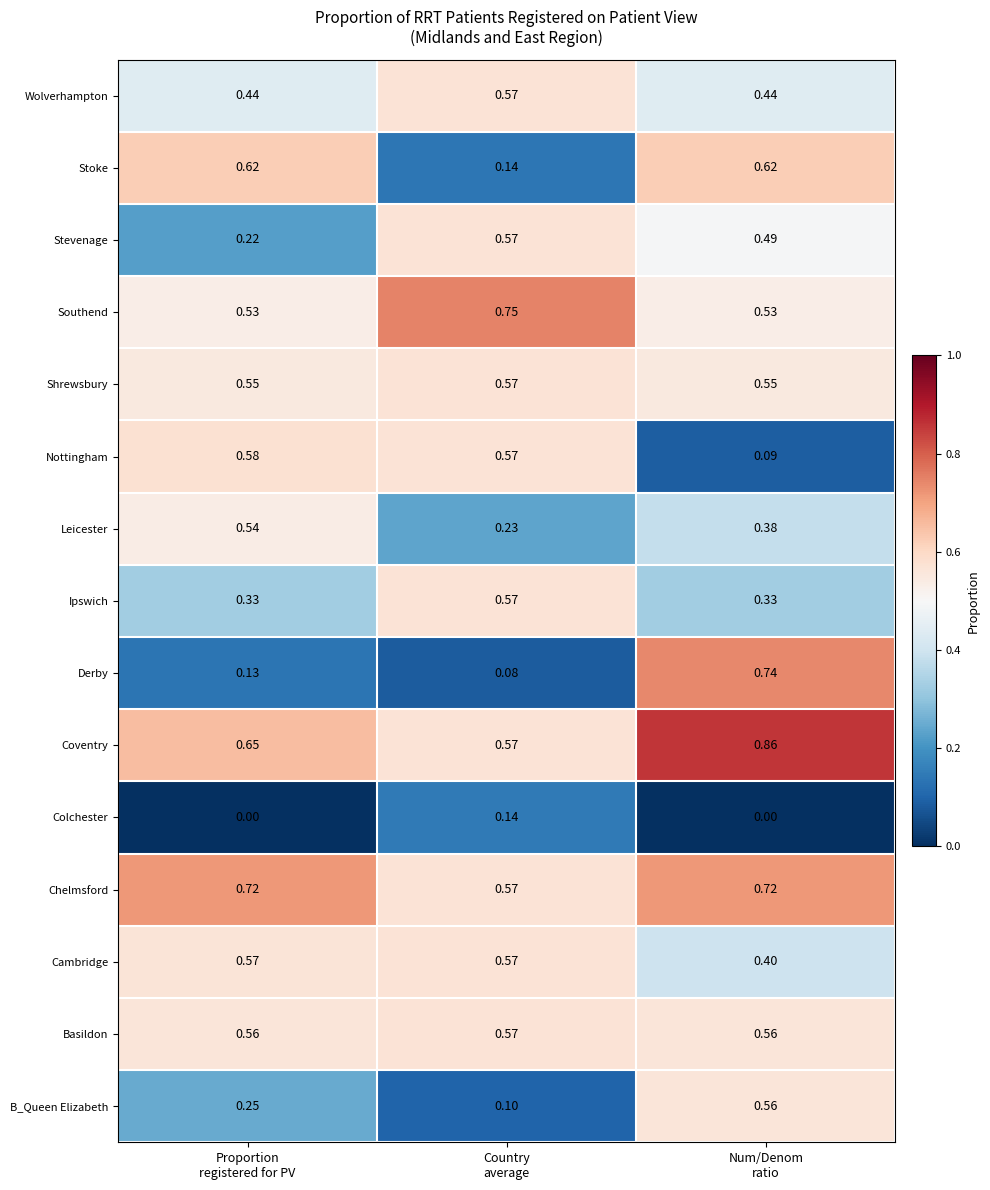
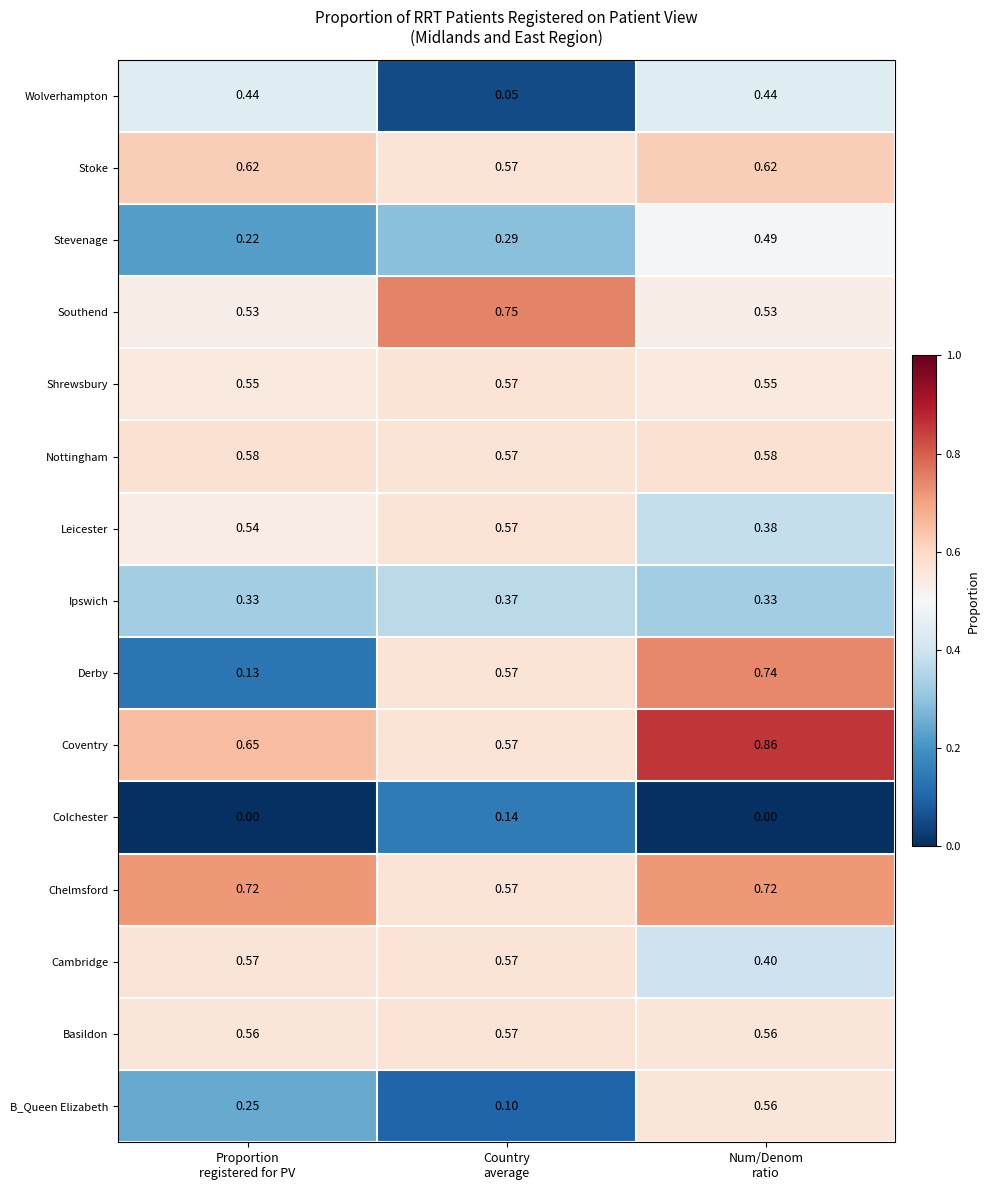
  {
    "Wolverhampton": {
      "Proportion registered for PV": 0.44,
-     "Country average": 0.57,
+     "Country average": 0.05,
      "Num/Denom ratio": 0.44
    },
    "Stoke": {
      "Proportion registered for PV": 0.62,
-     "Country average": 0.14,
+     "Country average": 0.57,
      "Num/Denom ratio": 0.62
    },
    "Stevenage": {
      "Proportion registered for PV": 0.22,
-     "Country average": 0.57,
+     "Country average": 0.29,
      "Num/Denom ratio": 0.49
    },
    "Southend": {
      "Proportion registered for PV": 0.53,
      "Country average": 0.75,
      "Num/Denom ratio": 0.53
    },
    "Shrewsbury": {
      "Proportion registered for PV": 0.55,
      "Country average": 0.57,
      "Num/Denom ratio": 0.55
    },
    "Nottingham": {
      "Proportion registered for PV": 0.58,
      "Country average": 0.57,
-     "Num/Denom ratio": 0.09
+     "Num/Denom ratio": 0.58
    },
    "Leicester": {
      "Proportion registered for PV": 0.54,
-     "Country average": 0.23,
+     "Country average": 0.57,
      "Num/Denom ratio": 0.38
    },
    "Ipswich": {
      "Proportion registered for PV": 0.33,
-     "Country average": 0.57,
+     "Country average": 0.37,
      "Num/Denom ratio": 0.33
    },
    "Derby": {
      "Proportion registered for PV": 0.13,
-     "Country average": 0.08,
+     "Country average": 0.57,
      "Num/Denom ratio": 0.74
    },
    "Coventry": {
      "Proportion registered for PV": 0.65,
      "Country average": 0.57,
      "Num/Denom ratio": 0.86
    },
    "Colchester": {
      "Proportion registered for PV": 0.00,
      "Country average": 0.14,
      "Num/Denom ratio": 0.00
    },
    "Chelmsford": {
      "Proportion registered for PV": 0.72,
      "Country average": 0.57,
      "Num/Denom ratio": 0.72
    },
    "Cambridge": {
      "Proportion registered for PV": 0.57,
      "Country average": 0.57,
      "Num/Denom ratio": 0.40
    },
    "Basildon": {
      "Proportion registered for PV": 0.56,
      "Country average": 0.57,
      "Num/Denom ratio": 0.56
    },
    "B_Queen Elizabeth": {
      "Proportion registered for PV": 0.25,
      "Country average": 0.10,
      "Num/Denom ratio": 0.56
    }
  }
